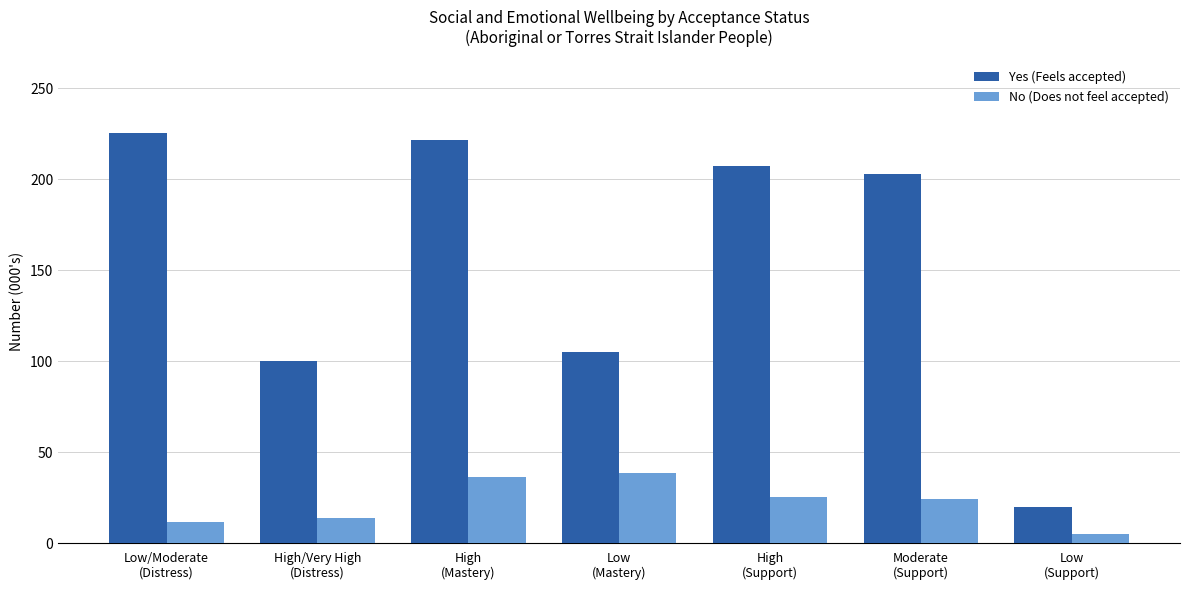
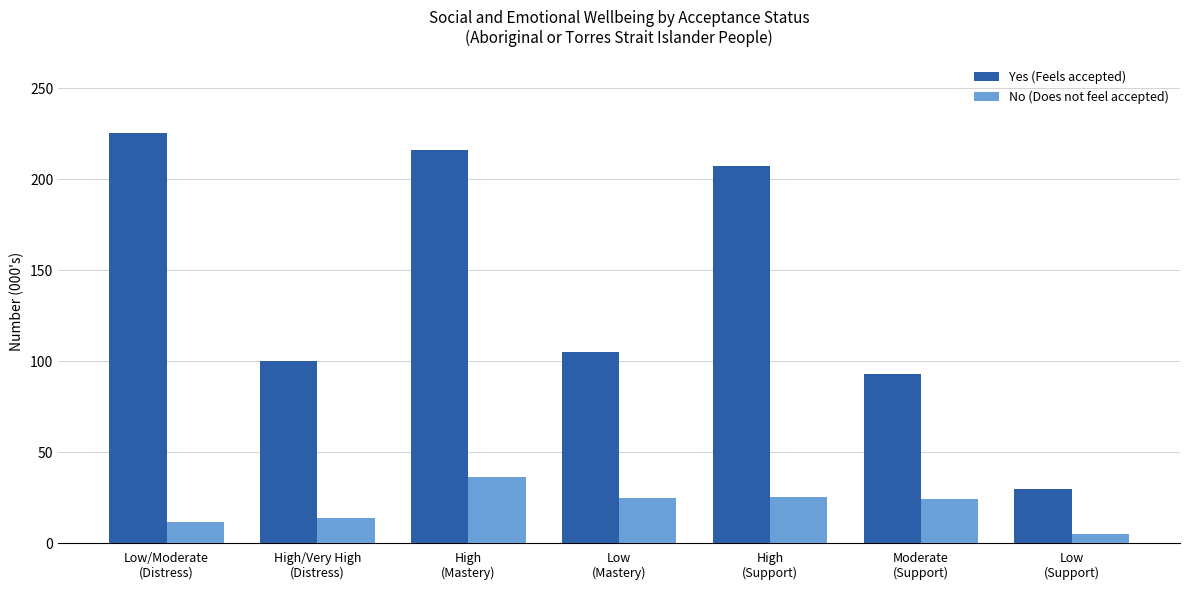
  {
    "Yes (Feels accepted)": {
      "Low/Moderate (Distress)": 225,
      "High/Very High (Distress)": 100,
-     "High (Mastery)": 222,
+     "High (Mastery)": 216,
      "Low (Mastery)": 105,
      "High (Support)": 208,
-     "Moderate (Support)": 203,
-     "Low (Support)": 20
+     "Moderate (Support)": 93,
+     "Low (Support)": 30
    },
    "No (Does not feel accepted)": {
      "Low/Moderate (Distress)": 12,
      "High/Very High (Distress)": 14,
      "High (Mastery)": 36,
-     "Low (Mastery)": 39,
+     "Low (Mastery)": 25,
      "High (Support)": 26,
      "Moderate (Support)": 24,
      "Low (Support)": 5
    }
  }
